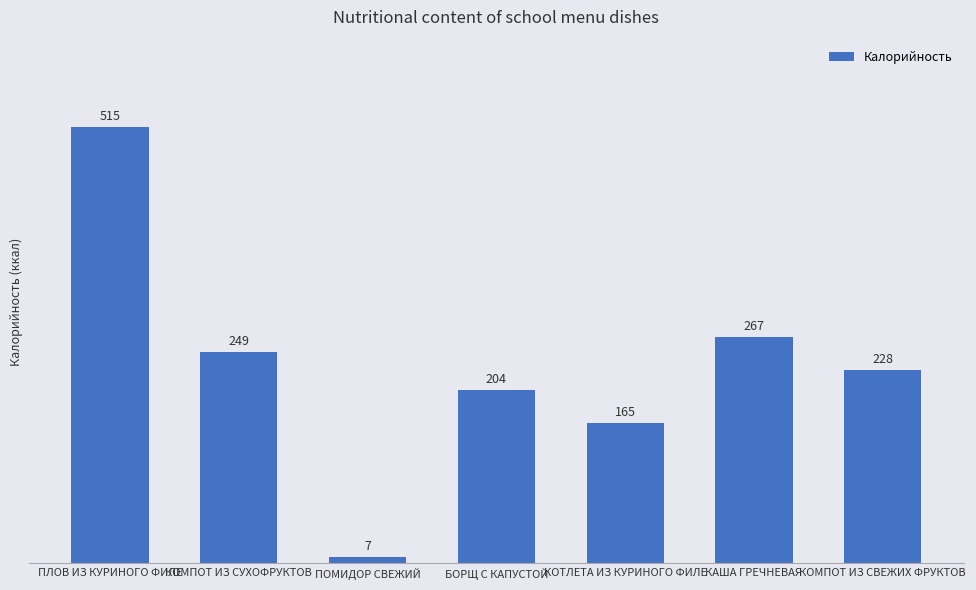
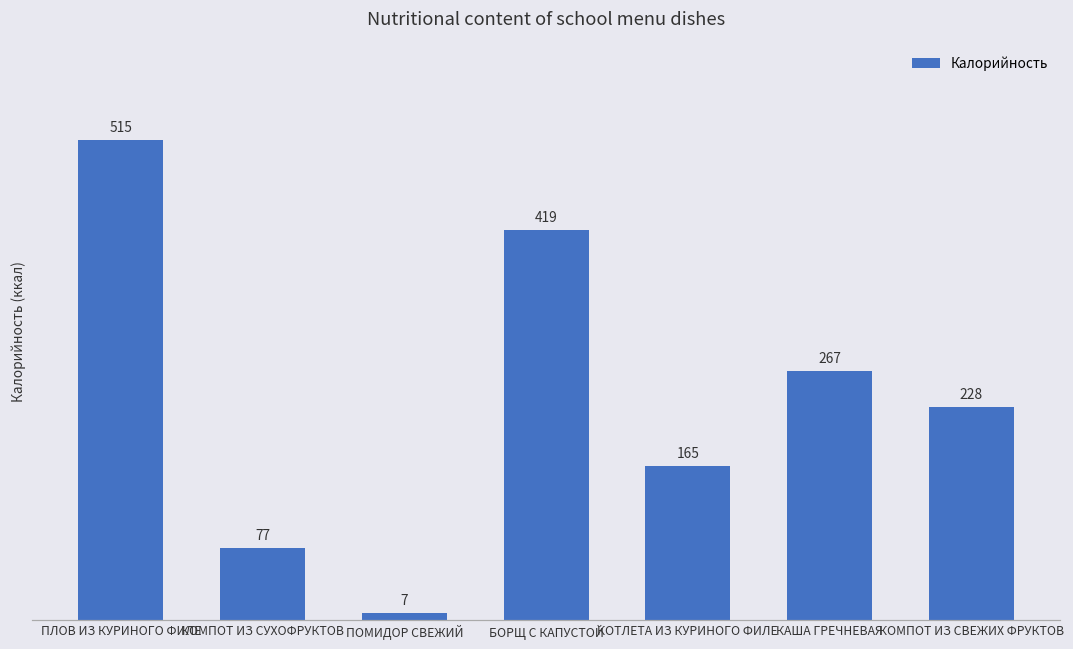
  {
    "ПЛОВ ИЗ КУРИНОГО ФИЛЕ": 515,
-   "КОМПОТ ИЗ СУХОФРУКТОВ": 249,
+   "КОМПОТ ИЗ СУХОФРУКТОВ": 77,
    "ПОМИДОР СВЕЖИЙ": 7,
-   "БОРЩ С КАПУСТОЙ": 204,
+   "БОРЩ С КАПУСТОЙ": 419,
    "КОТЛЕТА ИЗ КУРИНОГО ФИЛЕ": 165,
    "КАША ГРЕЧНЕВАЯ": 267,
    "КОМПОТ ИЗ СВЕЖИХ ФРУКТОВ": 228
  }
